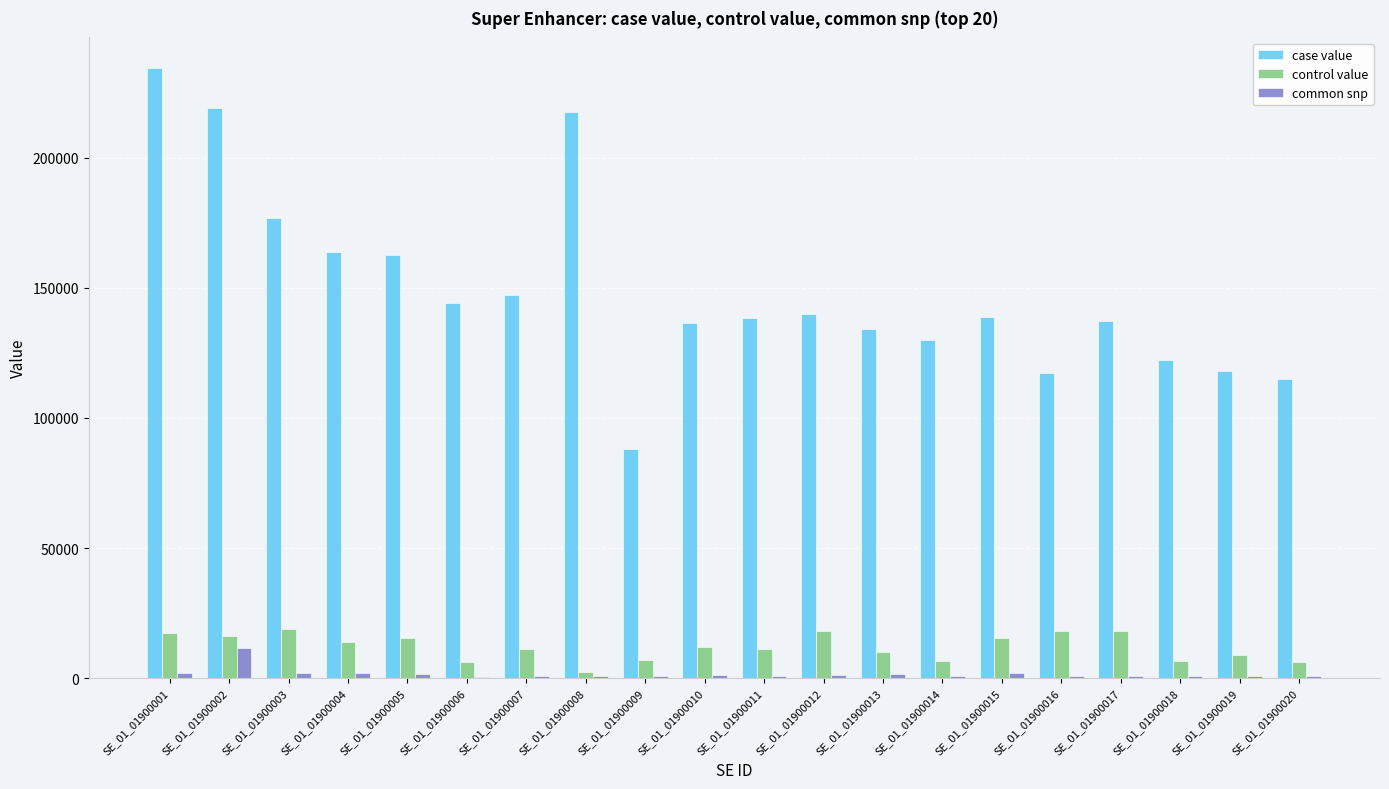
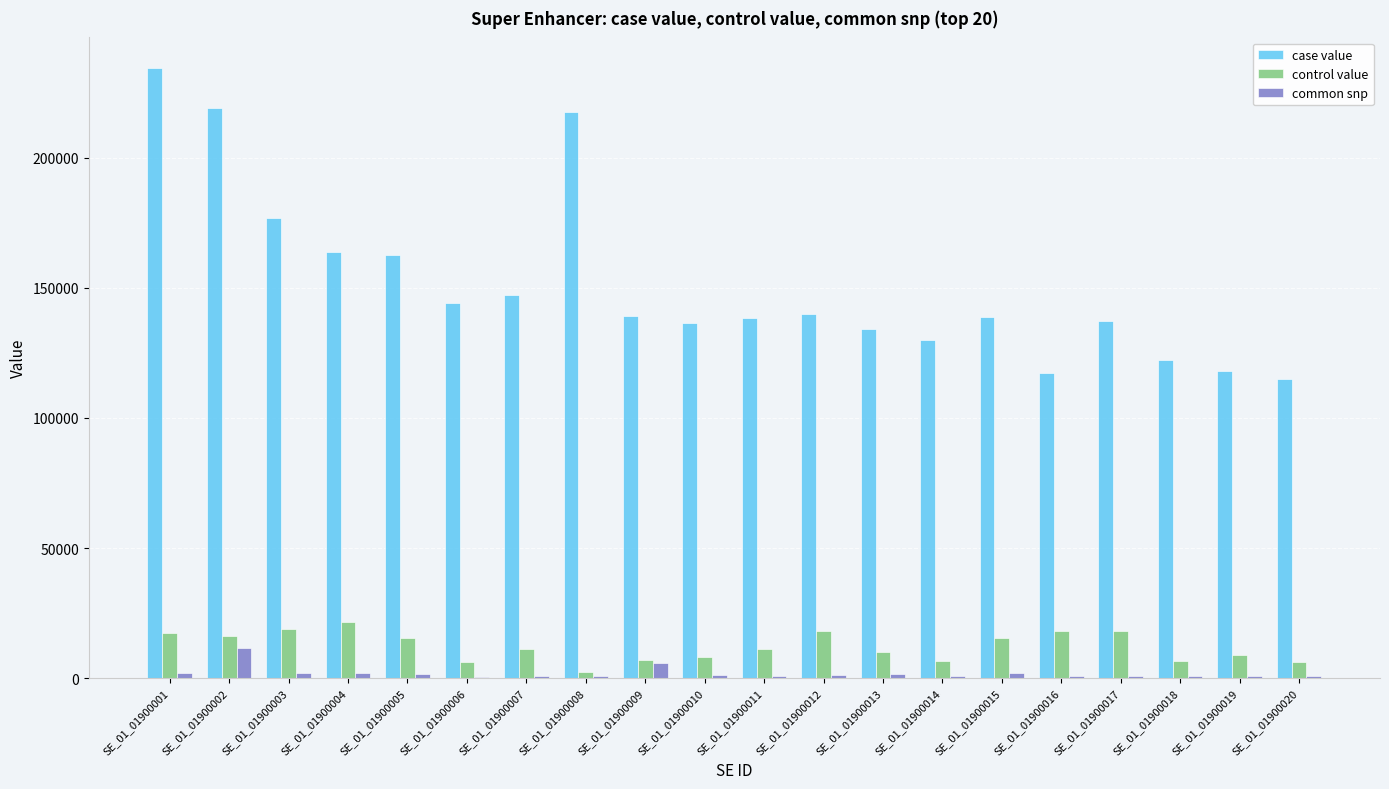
  {
    "case value": {
      "SE_01_01900001": 235000,
      "SE_01_01900002": 219000,
      "SE_01_01900003": 177000,
      "SE_01_01900004": 164000,
      "SE_01_01900005": 163000,
      "SE_01_01900006": 144000,
      "SE_01_01900007": 147000,
      "SE_01_01900008": 218000,
-     "SE_01_01900009": 88000,
+     "SE_01_01900009": 139000,
      "SE_01_01900010": 137000,
      "SE_01_01900011": 139000,
      "SE_01_01900012": 140000,
      "SE_01_01900013": 134000,
      "SE_01_01900014": 130000,
      "SE_01_01900015": 139000,
      "SE_01_01900016": 117000,
      "SE_01_01900017": 137000,
      "SE_01_01900018": 122000,
      "SE_01_01900019": 118000,
      "SE_01_01900020": 115000
    },
    "control value": {
      "SE_01_01900001": 17000,
      "SE_01_01900002": 16000,
      "SE_01_01900003": 19000,
-     "SE_01_01900004": 14000,
+     "SE_01_01900004": 21000,
      "SE_01_01900005": 15000,
      "SE_01_01900006": 6000,
      "SE_01_01900007": 11000,
      "SE_01_01900008": 2000,
      "SE_01_01900009": 7000,
-     "SE_01_01900010": 12000,
+     "SE_01_01900010": 8000,
      "SE_01_01900011": 11000,
      "SE_01_01900012": 18000,
      "SE_01_01900013": 10000,
      "SE_01_01900014": 7000,
      "SE_01_01900015": 16000,
      "SE_01_01900016": 18000,
      "SE_01_01900017": 18000,
      "SE_01_01900018": 7000,
      "SE_01_01900019": 9000,
      "SE_01_01900020": 6000
    },
    "common snp": {
      "SE_01_01900001": 2000,
      "SE_01_01900002": 12000,
      "SE_01_01900003": 2000,
      "SE_01_01900004": 2000,
      "SE_01_01900005": 1000,
      "SE_01_01900007": 1000,
-     "SE_01_01900009": 1000,
+     "SE_01_01900009": 6000,
      "SE_01_01900010": 1000,
      "SE_01_01900011": 1000,
      "SE_01_01900012": 1000,
      "SE_01_01900013": 1000,
      "SE_01_01900015": 2000
    }
  }
